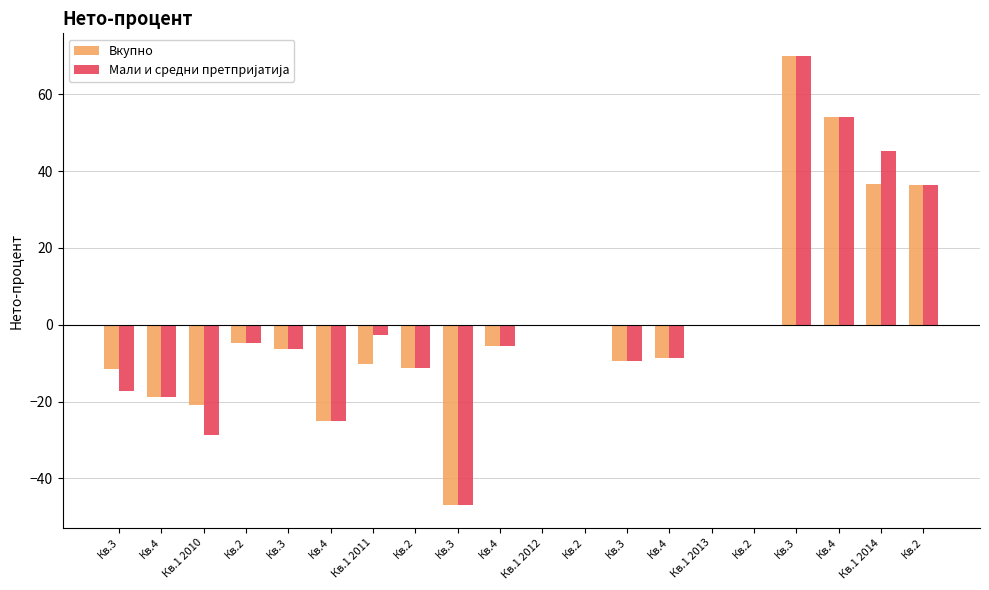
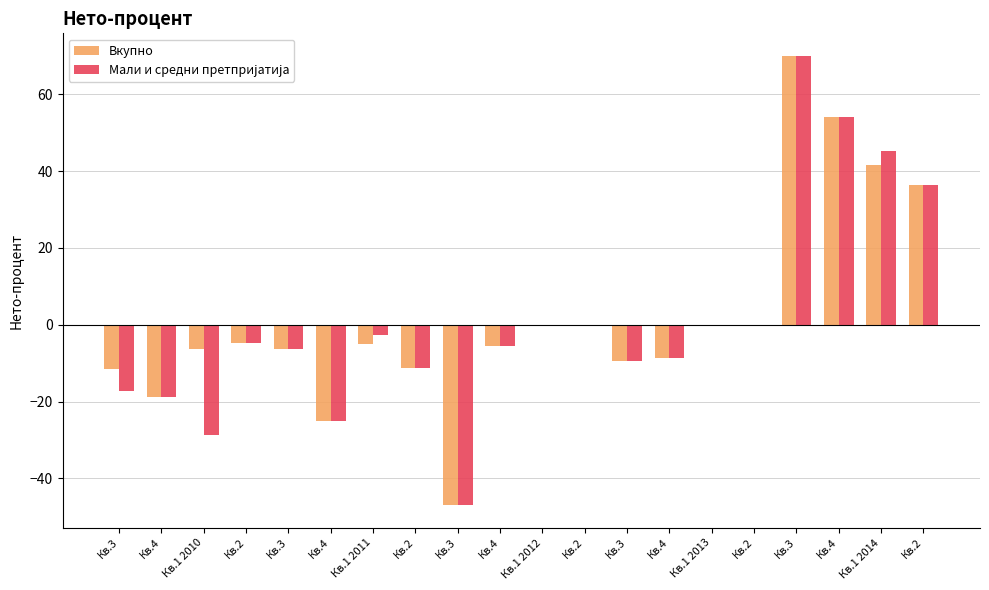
  {
    "Вкупно": {
-     "Кв.1 2010": -21,
-     "Кв.1 2011": -10,
+     "Кв.1 2010": -6,
+     "Кв.1 2011": -5,
      "Кв.1 2012": 0,
      "Кв.1 2013": 0,
-     "Кв.1 2014": 37
+     "Кв.1 2014": 42
    },
    "Мали и средни претпријатија": {
      "Кв.1 2010": -29,
      "Кв.1 2011": -3,
      "Кв.1 2012": 0,
      "Кв.1 2013": 0,
      "Кв.1 2014": 45
    }
  }
